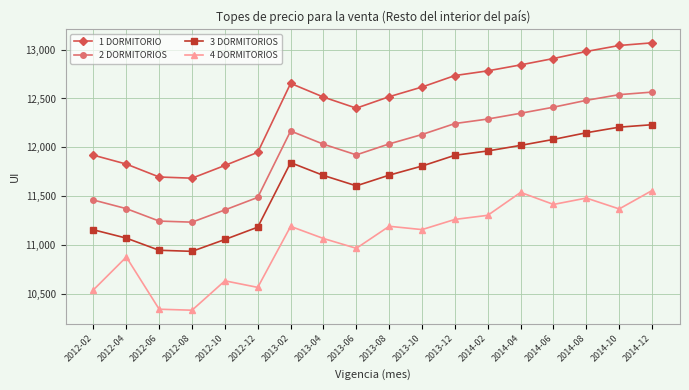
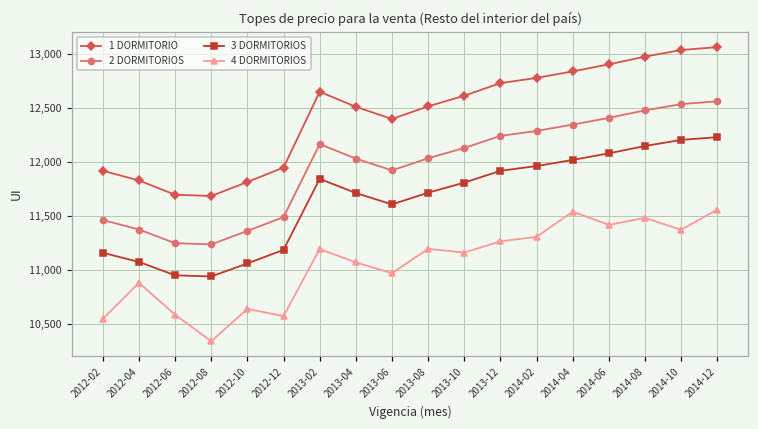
  {
    "4 DORMITORIOS": {
      "2012-02": "10,500",
      "2012-04": "10,900",
-     "2012-06": "10,300",
+     "2012-06": "10,600",
      "2012-08": "10,300",
      "2012-10": "10,600",
      "2012-12": "10,600",
      "2013-02": "11,200",
      "2013-04": "11,100",
      "2013-06": "11,000",
      "2013-08": "11,200",
      "2013-10": "11,200",
      "2013-12": "11,300",
      "2014-02": "11,300",
      "2014-04": "11,500",
      "2014-06": "11,400",
      "2014-08": "11,500",
      "2014-10": "11,400",
      "2014-12": "11,600"
    }
  }
